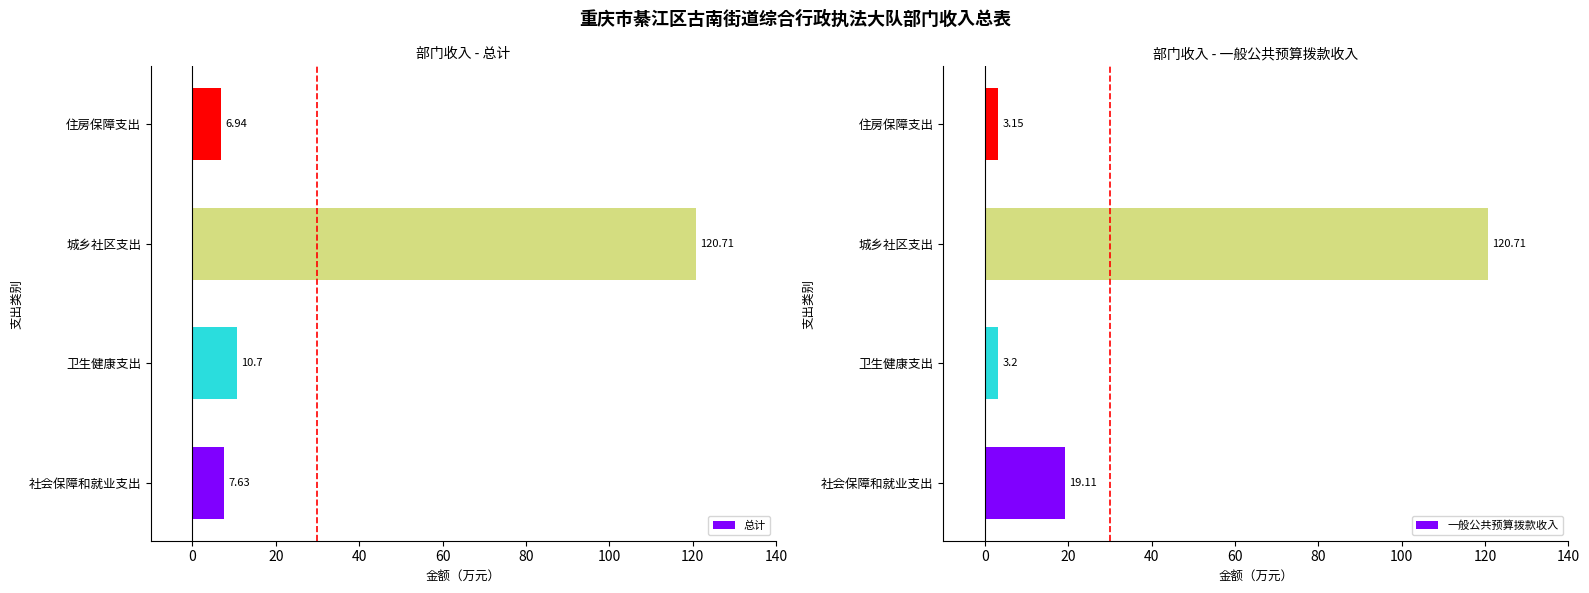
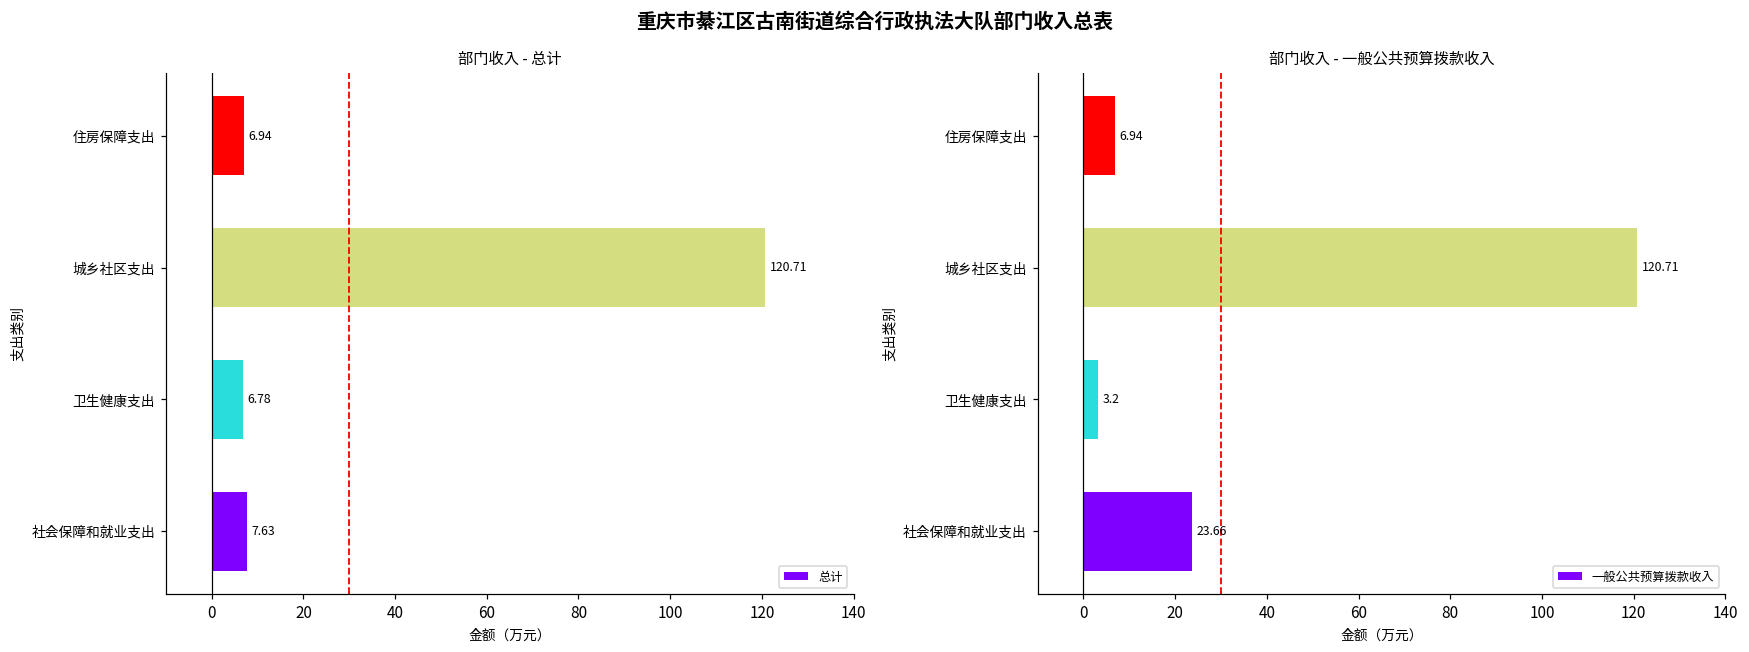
  {
    "部门收入 - 总计": {
      "住房保障支出": 6.94,
      "城乡社区支出": 120.71,
-     "卫生健康支出": 10.7,
+     "卫生健康支出": 6.78,
      "社会保障和就业支出": 7.63
    },
    "部门收入 - 一般公共预算拨款收入": {
-     "住房保障支出": 3.15,
+     "住房保障支出": 6.94,
      "城乡社区支出": 120.71,
      "卫生健康支出": 3.2,
-     "社会保障和就业支出": 19.11
+     "社会保障和就业支出": 23.66
    }
  }
